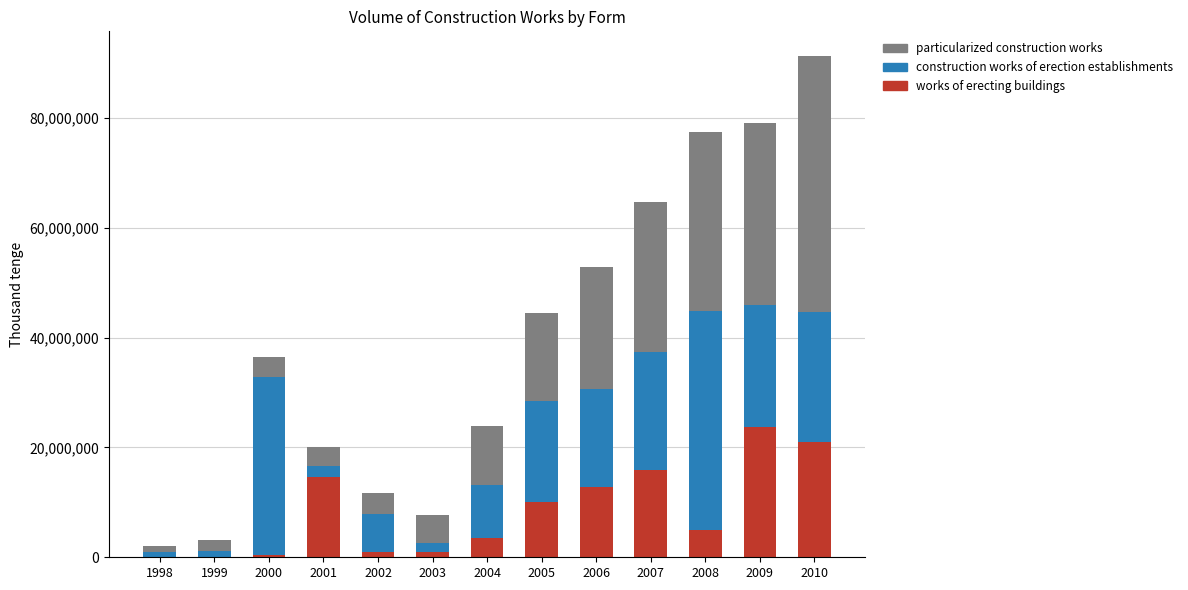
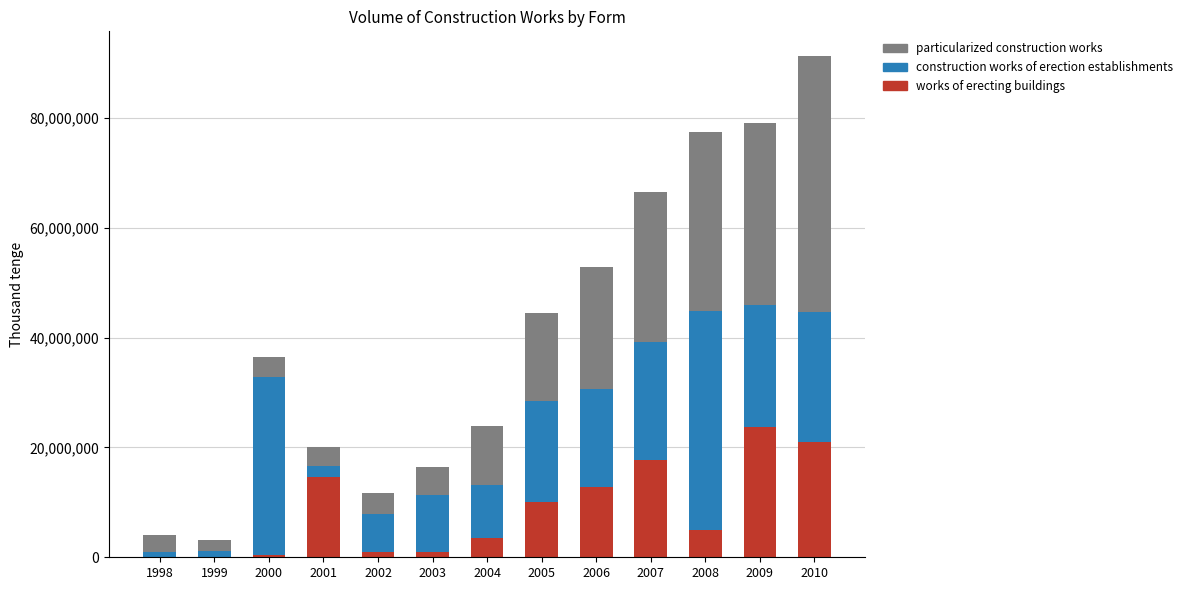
  {
    "works of erecting buildings": {
      "2001": "15,000,000",
      "2002": "1,000,000",
      "2003": "1,000,000",
      "2004": "3,000,000",
      "2005": "10,000,000",
      "2006": "13,000,000",
-     "2007": "16,000,000",
+     "2007": "18,000,000",
      "2008": "5,000,000",
      "2009": "24,000,000",
      "2010": "21,000,000"
    },
    "construction works of erection establishments": {
      "1998": "1,000,000",
      "1999": "1,000,000",
      "2000": "32,000,000",
      "2001": "2,000,000",
      "2002": "7,000,000",
-     "2003": "2,000,000",
+     "2003": "10,000,000",
      "2004": "10,000,000",
      "2005": "18,000,000",
      "2006": "18,000,000",
      "2007": "21,000,000",
      "2008": "40,000,000",
      "2009": "22,000,000",
      "2010": "24,000,000"
    },
    "particularized construction works": {
-     "1998": "1,000,000",
+     "1998": "3,000,000",
      "1999": "2,000,000",
      "2000": "4,000,000",
      "2001": "3,000,000",
      "2002": "4,000,000",
      "2003": "5,000,000",
      "2004": "11,000,000",
      "2005": "16,000,000",
      "2006": "22,000,000",
      "2007": "27,000,000",
      "2008": "33,000,000",
      "2009": "33,000,000",
      "2010": "47,000,000"
    }
  }
